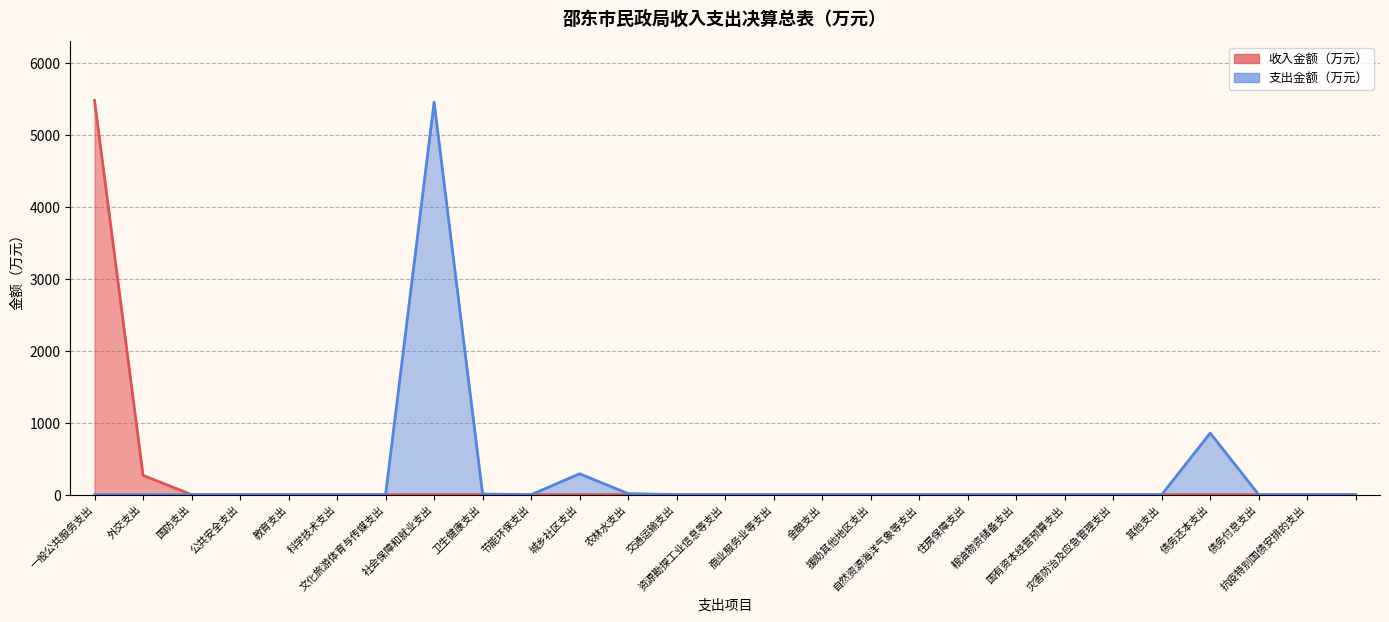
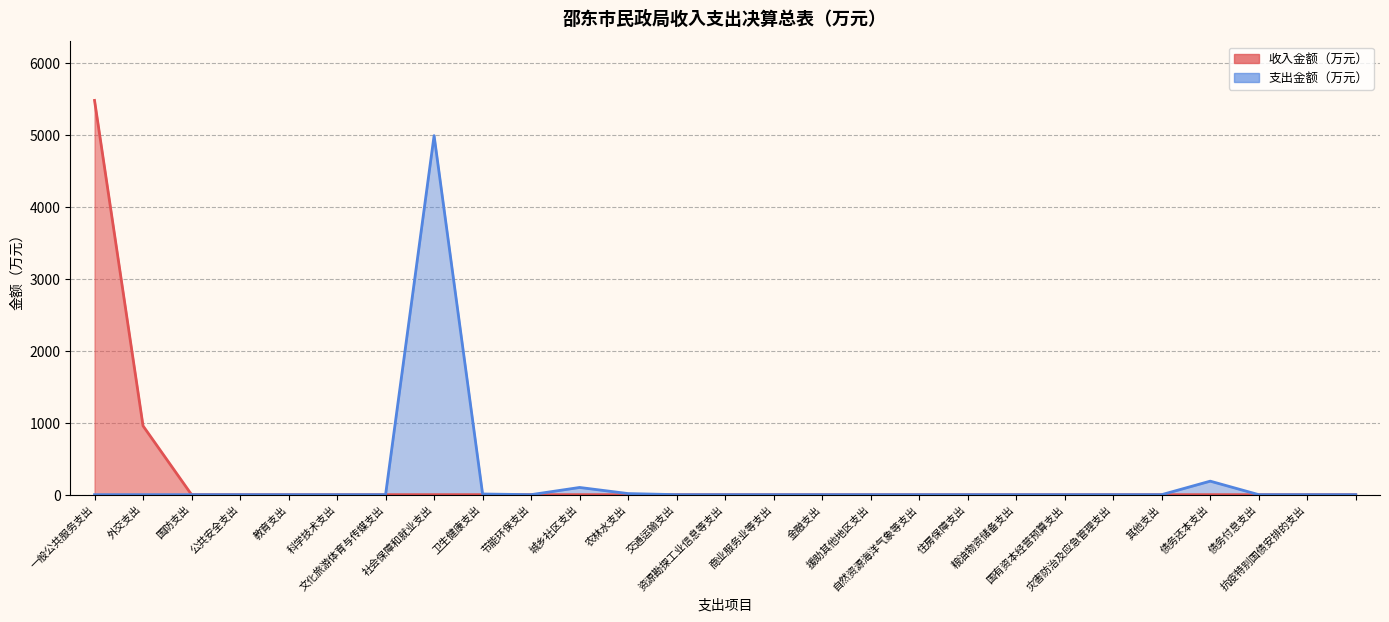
  {
    "收入金额（万元）": {
      "一般公共服务支出": 5500,
-     "外交支出": 300,
+     "外交支出": 1000,
      "社会保障和就业支出": 0,
      "城乡社区支出": 0,
      "债务还本支出": 0
    },
    "支出金额（万元）": {
      "一般公共服务支出": 0,
      "外交支出": 0,
-     "社会保障和就业支出": 5500,
-     "城乡社区支出": 300,
-     "债务还本支出": 900
+     "社会保障和就业支出": 5000,
+     "城乡社区支出": 100,
+     "债务还本支出": 200
    }
  }
